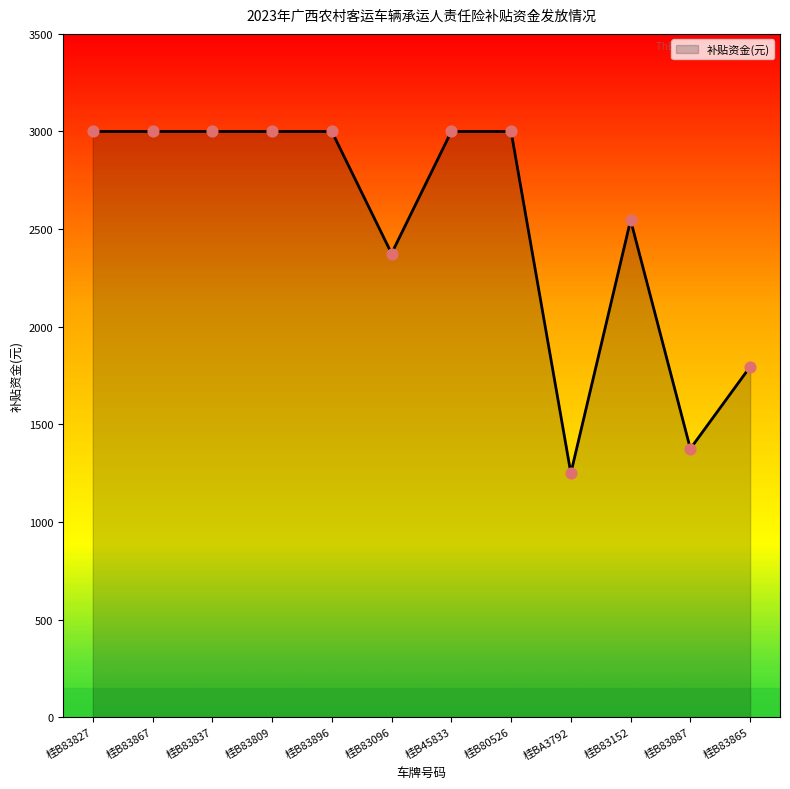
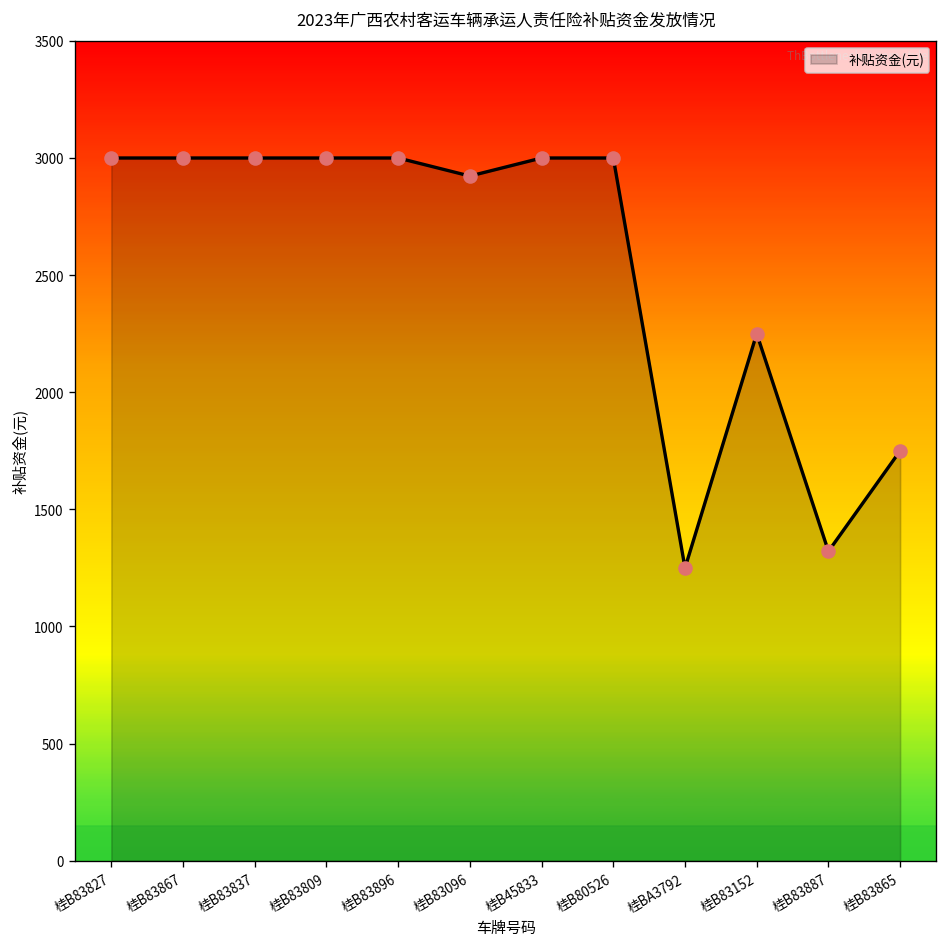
  {
    "桂B83827": 3000,
    "桂B83867": 3000,
    "桂B83837": 3000,
    "桂B83809": 3000,
    "桂B83896": 3000,
-   "桂B83096": 2380,
+   "桂B83096": 2920,
    "桂B45833": 3000,
    "桂B80526": 3000,
    "桂BA3792": 1250,
-   "桂B83152": 2550,
-   "桂B83887": 1380,
-   "桂B83865": 1800
+   "桂B83152": 2250,
+   "桂B83887": 1320,
+   "桂B83865": 1750
  }
